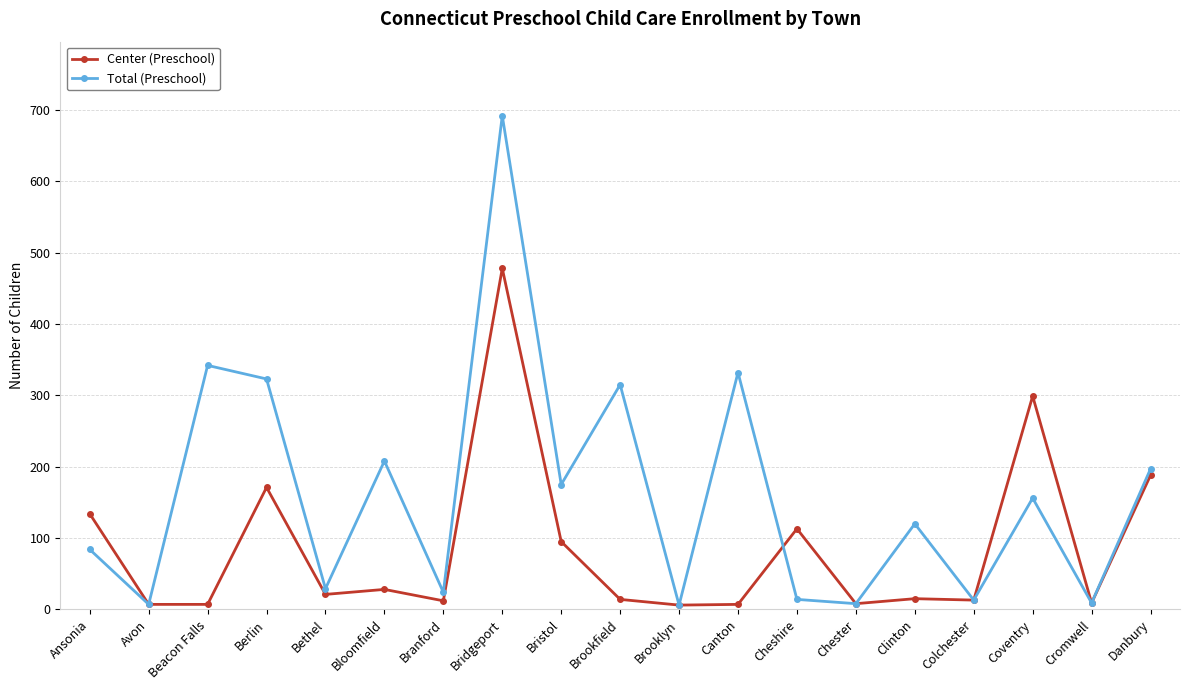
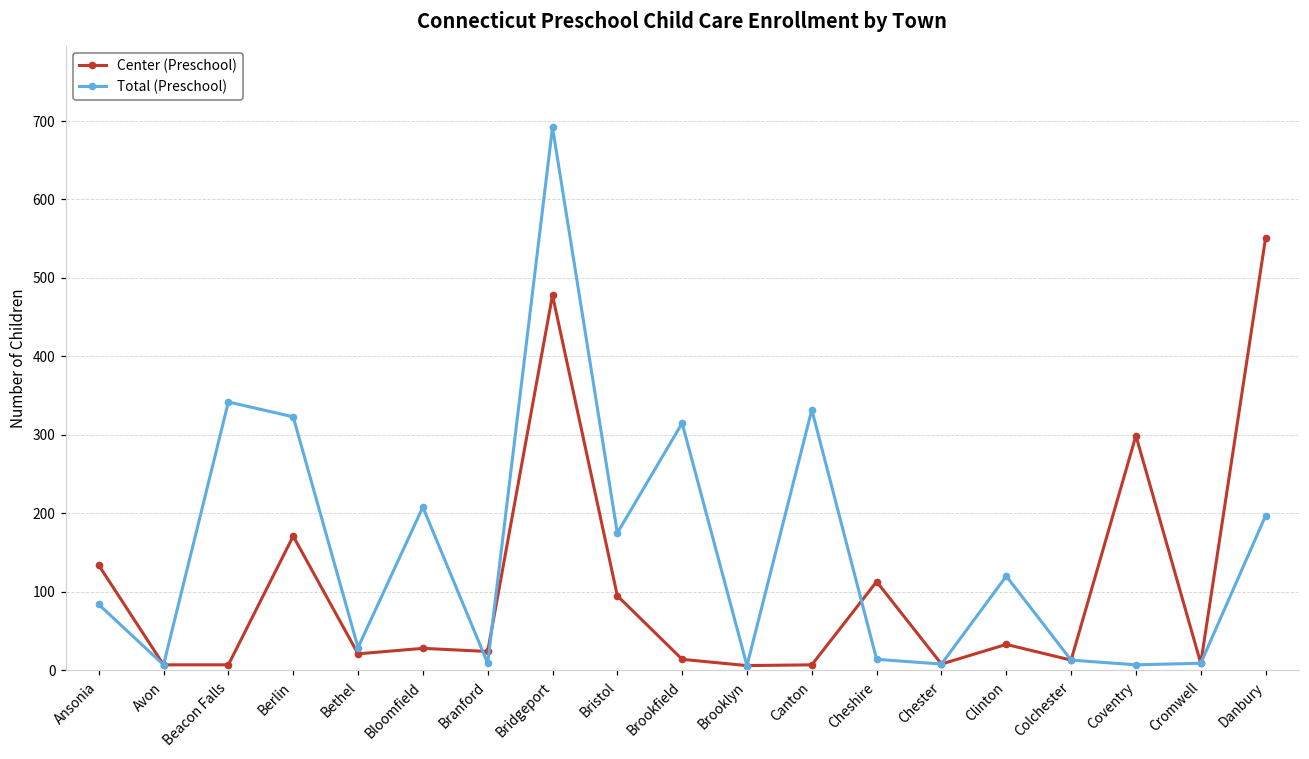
  {
    "Center (Preschool)": {
      "Ansonia": 130,
      "Beacon Falls": 10,
      "Berlin": 170,
      "Bethel": 20,
      "Bloomfield": 30,
-     "Branford": 10,
+     "Branford": 20,
      "Bridgeport": 480,
      "Bristol": 100,
      "Brookfield": 10,
      "Canton": 10,
      "Cheshire": 110,
-     "Clinton": 20,
+     "Clinton": 30,
      "Coventry": 300,
-     "Danbury": 190
+     "Danbury": 550
    },
    "Total (Preschool)": {
      "Ansonia": 80,
      "Beacon Falls": 340,
      "Berlin": 320,
      "Bethel": 30,
      "Bloomfield": 210,
-     "Branford": 20,
+     "Branford": 10,
      "Bridgeport": 690,
      "Bristol": 180,
      "Brookfield": 320,
      "Canton": 330,
      "Cheshire": 10,
      "Clinton": 120,
-     "Coventry": 160,
+     "Coventry": 10,
      "Danbury": 200
    }
  }
